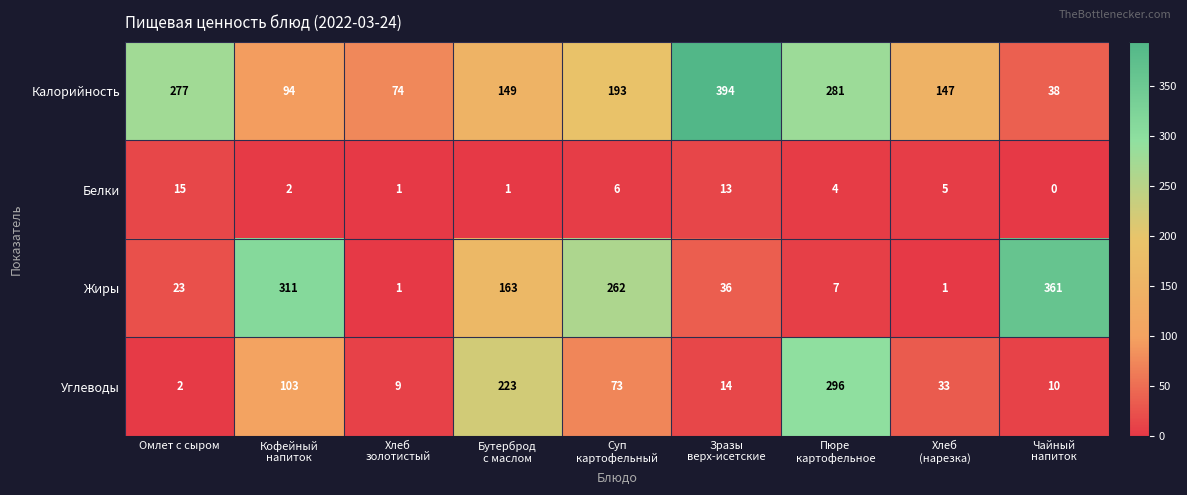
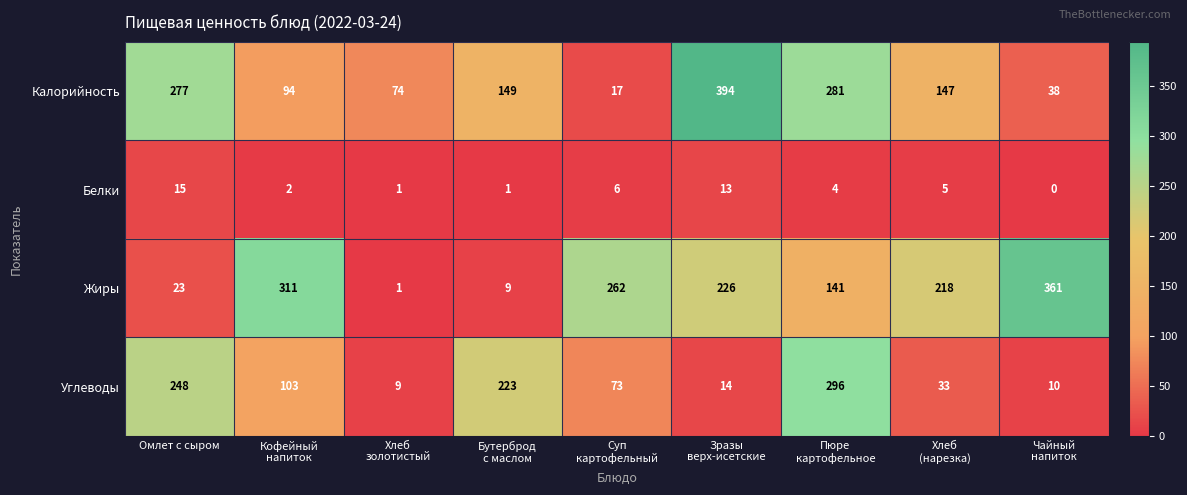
  {
    "Калорийность": {
      "Омлет с сыром": 277,
      "Кофейный напиток": 94,
      "Хлеб золотистый": 74,
      "Бутерброд с маслом": 149,
-     "Суп картофельный": 193,
+     "Суп картофельный": 17,
      "Зразы верх-исетские": 394,
      "Пюре картофельное": 281,
      "Хлеб (нарезка)": 147,
      "Чайный напиток": 38
    },
    "Белки": {
      "Омлет с сыром": 15,
      "Кофейный напиток": 2,
      "Хлеб золотистый": 1,
      "Бутерброд с маслом": 1,
      "Суп картофельный": 6,
      "Зразы верх-исетские": 13,
      "Пюре картофельное": 4,
      "Хлеб (нарезка)": 5,
      "Чайный напиток": 0
    },
    "Жиры": {
      "Омлет с сыром": 23,
      "Кофейный напиток": 311,
      "Хлеб золотистый": 1,
-     "Бутерброд с маслом": 163,
+     "Бутерброд с маслом": 9,
      "Суп картофельный": 262,
-     "Зразы верх-исетские": 36,
-     "Пюре картофельное": 7,
-     "Хлеб (нарезка)": 1,
+     "Зразы верх-исетские": 226,
+     "Пюре картофельное": 141,
+     "Хлеб (нарезка)": 218,
      "Чайный напиток": 361
    },
    "Углеводы": {
-     "Омлет с сыром": 2,
+     "Омлет с сыром": 248,
      "Кофейный напиток": 103,
      "Хлеб золотистый": 9,
      "Бутерброд с маслом": 223,
      "Суп картофельный": 73,
      "Зразы верх-исетские": 14,
      "Пюре картофельное": 296,
      "Хлеб (нарезка)": 33,
      "Чайный напиток": 10
    }
  }
